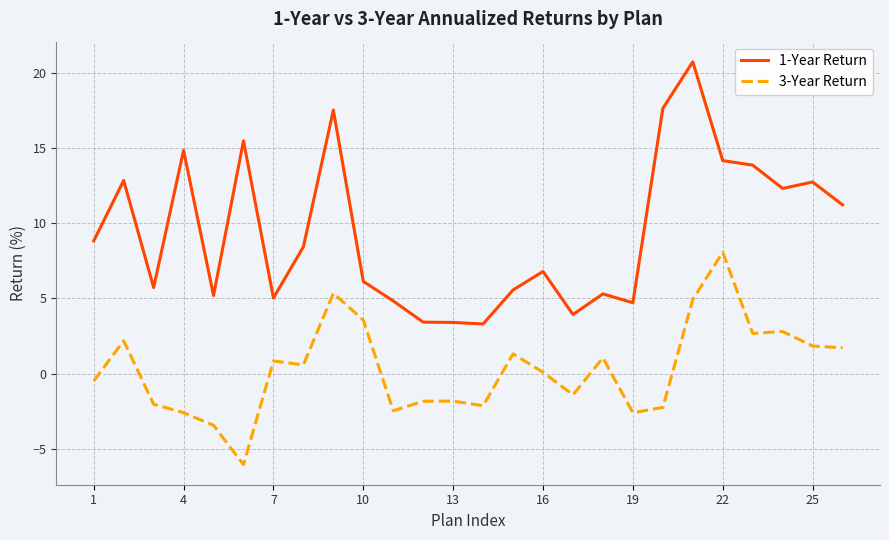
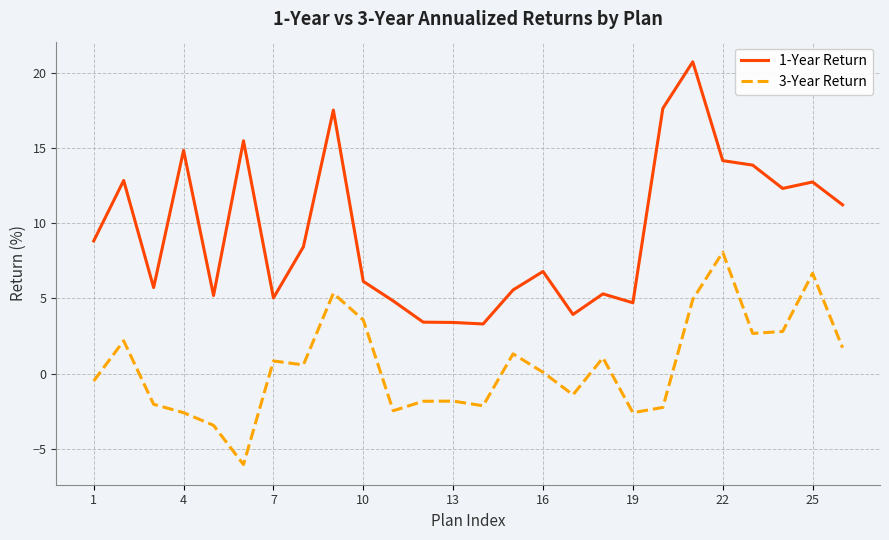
  {
    "1-Year Return": {
      "1": 8.8,
      "4": 14.8,
      "7": 5.0,
      "10": 6.1,
      "13": 3.4,
      "16": 6.8,
      "19": 4.7,
      "22": 14.2,
      "25": 12.7
    },
    "3-Year Return": {
      "1": -0.5,
      "4": -2.6,
      "7": 0.8,
      "10": 3.6,
      "13": -1.8,
      "16": 0.1,
      "19": -2.6,
      "22": 8.1,
-     "25": 1.8
+     "25": 6.7
    }
  }
